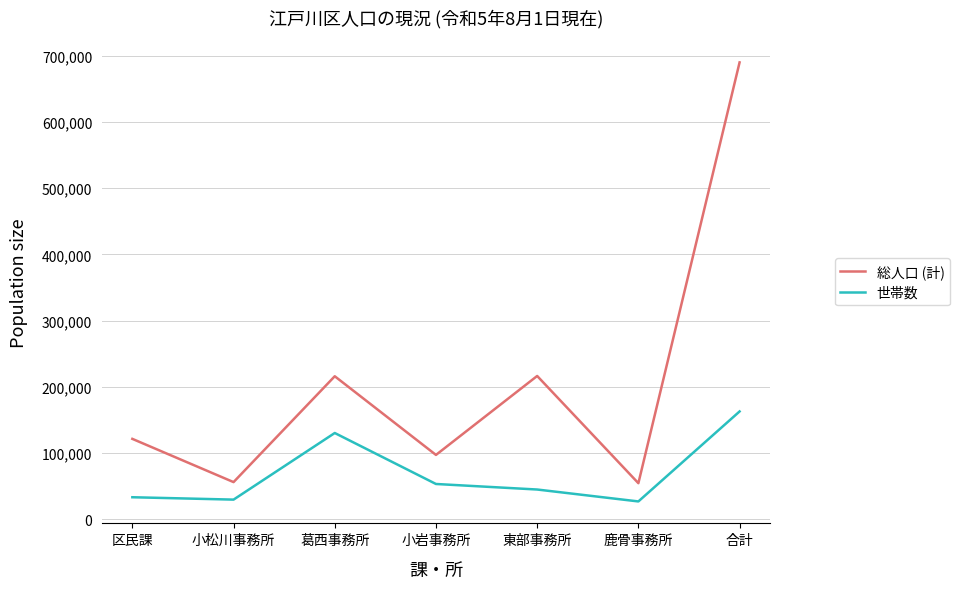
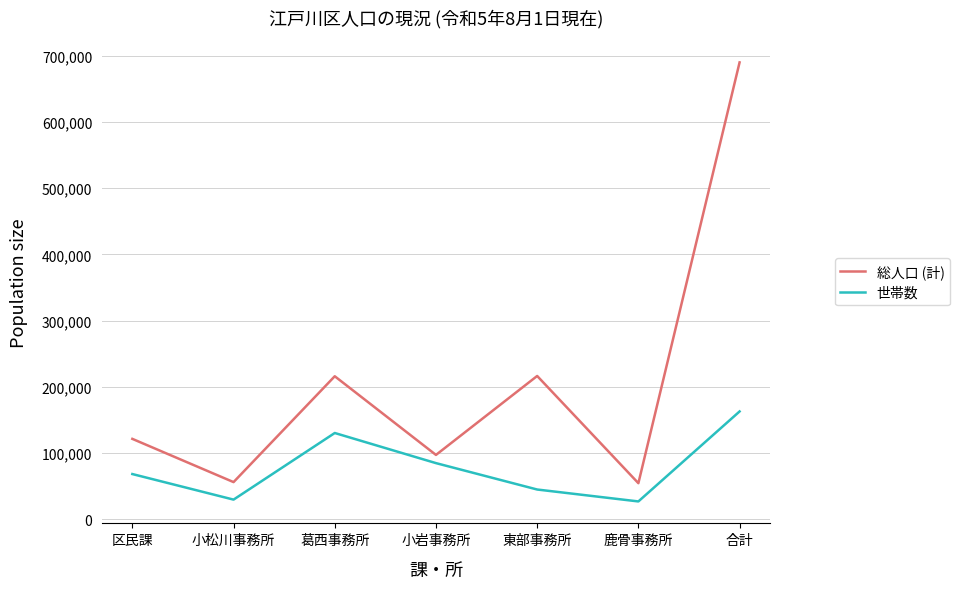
  {
    "総人口 (計)": {
      "区民課": "120,000",
      "小松川事務所": "60,000",
      "葛西事務所": "220,000",
      "小岩事務所": "100,000",
      "東部事務所": "220,000",
      "鹿骨事務所": "50,000",
      "合計": "690,000"
    },
    "世帯数": {
-     "区民課": "30,000",
+     "区民課": "70,000",
      "小松川事務所": "30,000",
      "葛西事務所": "130,000",
-     "小岩事務所": "50,000",
+     "小岩事務所": "80,000",
      "東部事務所": "40,000",
      "鹿骨事務所": "30,000",
      "合計": "160,000"
    }
  }
